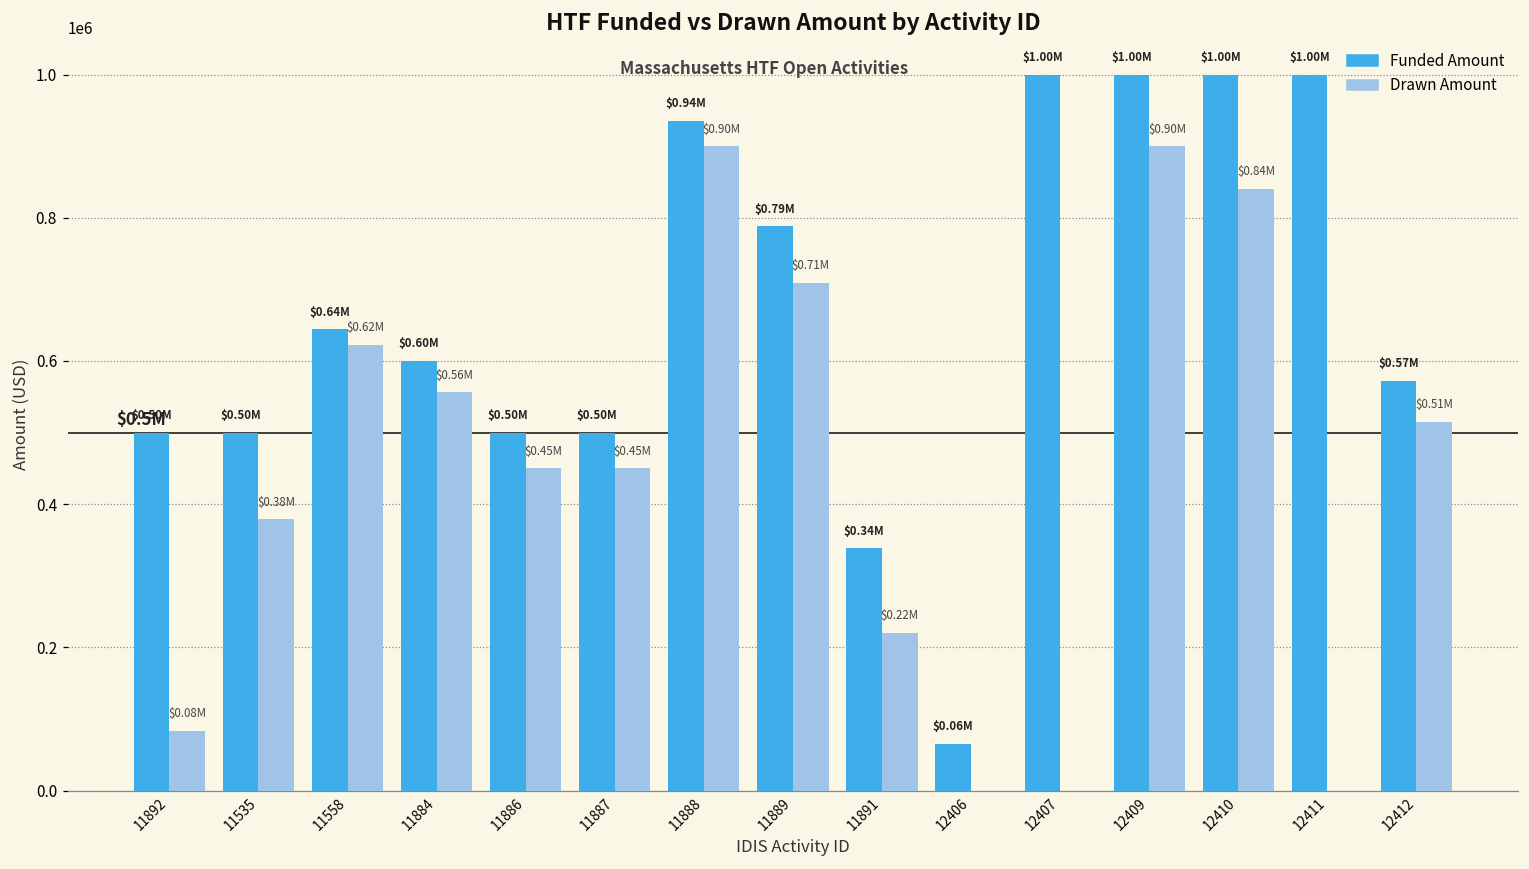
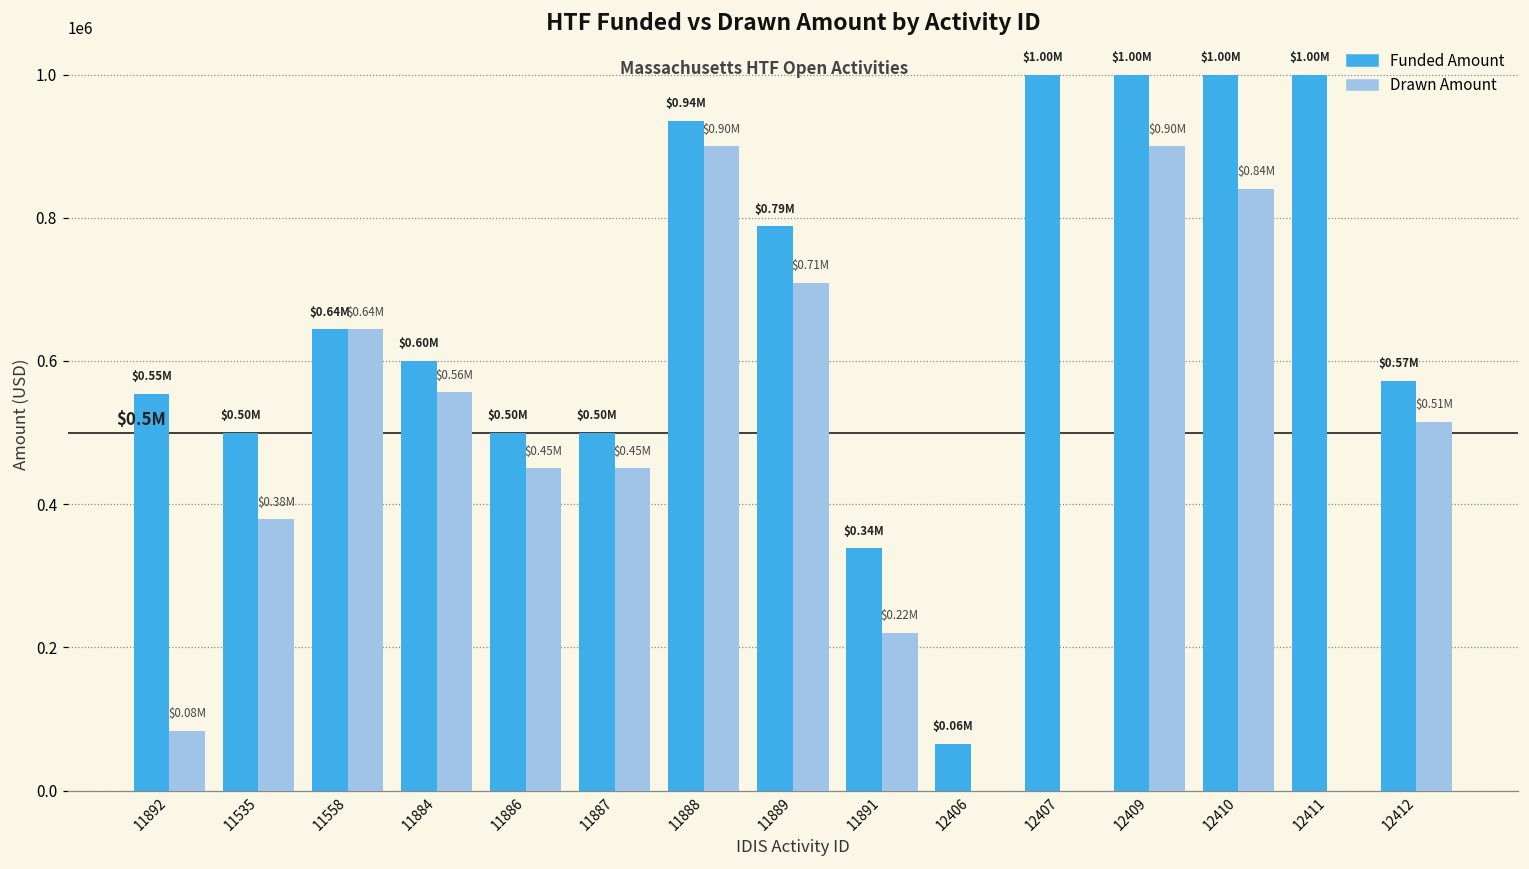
  {
    "Funded Amount": {
-     "11892": "$0.50M",
+     "11892": "$0.55M",
      "11535": "$0.50M",
      "11558": "$0.64M",
      "11884": "$0.60M",
      "11886": "$0.50M",
      "11887": "$0.50M",
      "11888": "$0.94M",
      "11889": "$0.79M",
      "11891": "$0.34M",
      "12406": "$0.06M",
      "12407": "$1.00M",
      "12409": "$1.00M",
      "12410": "$1.00M",
      "12411": "$1.00M",
      "12412": "$0.57M"
    },
    "Drawn Amount": {
      "11892": "$0.08M",
      "11535": "$0.38M",
-     "11558": "$0.62M",
+     "11558": "$0.64M",
      "11884": "$0.56M",
      "11886": "$0.45M",
      "11887": "$0.45M",
      "11888": "$0.90M",
      "11889": "$0.71M",
      "11891": "$0.22M",
      "12409": "$0.90M",
      "12410": "$0.84M",
      "12412": "$0.51M"
    }
  }
